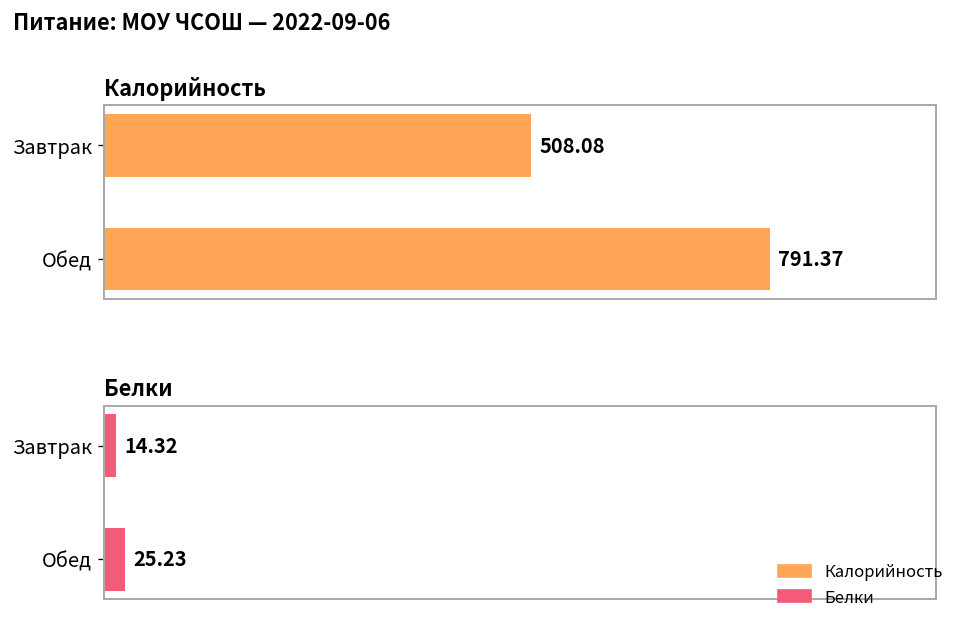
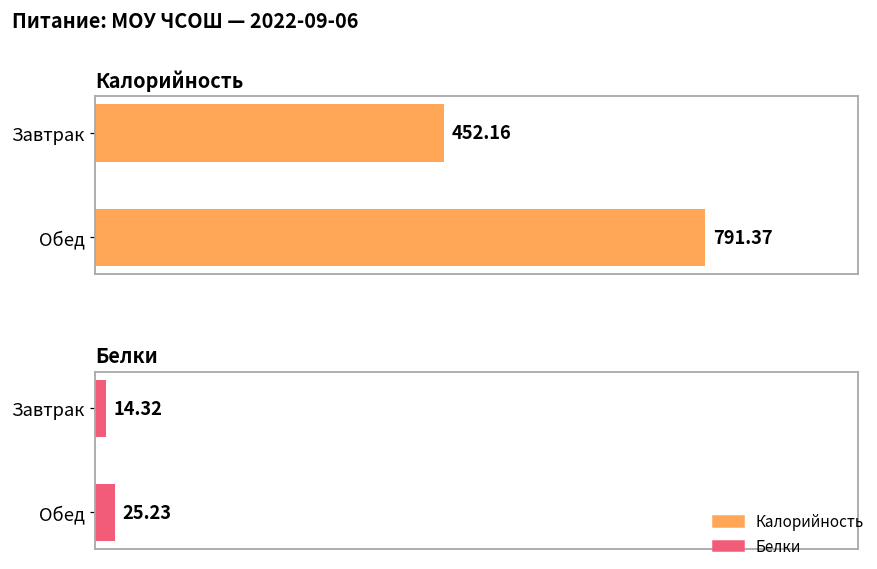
  {
    "Калорийность": {
-     "Завтрак": 508.08,
+     "Завтрак": 452.16,
      "Обед": 791.37
    },
    "Белки": {
      "Завтрак": 14.32,
      "Обед": 25.23
    }
  }
